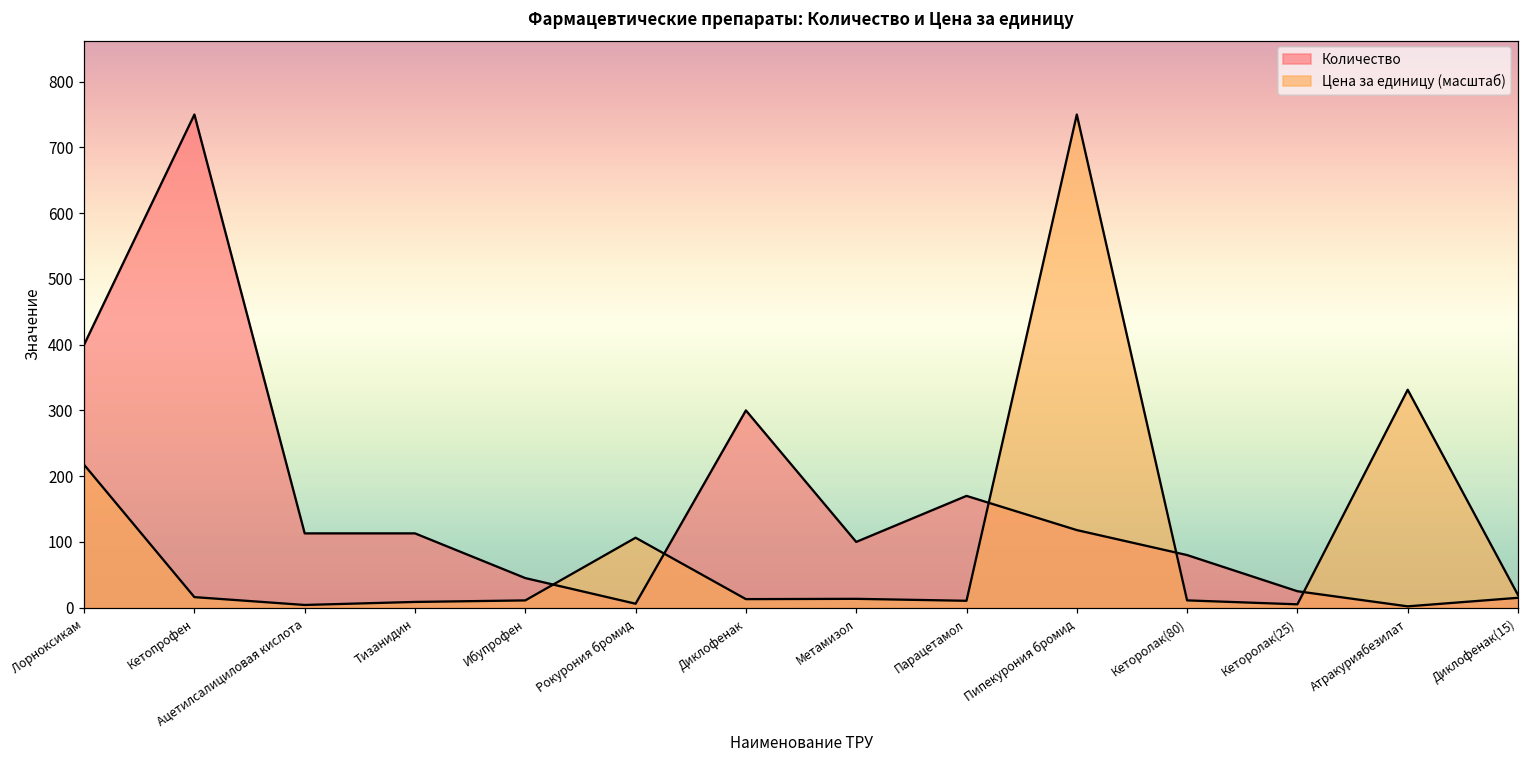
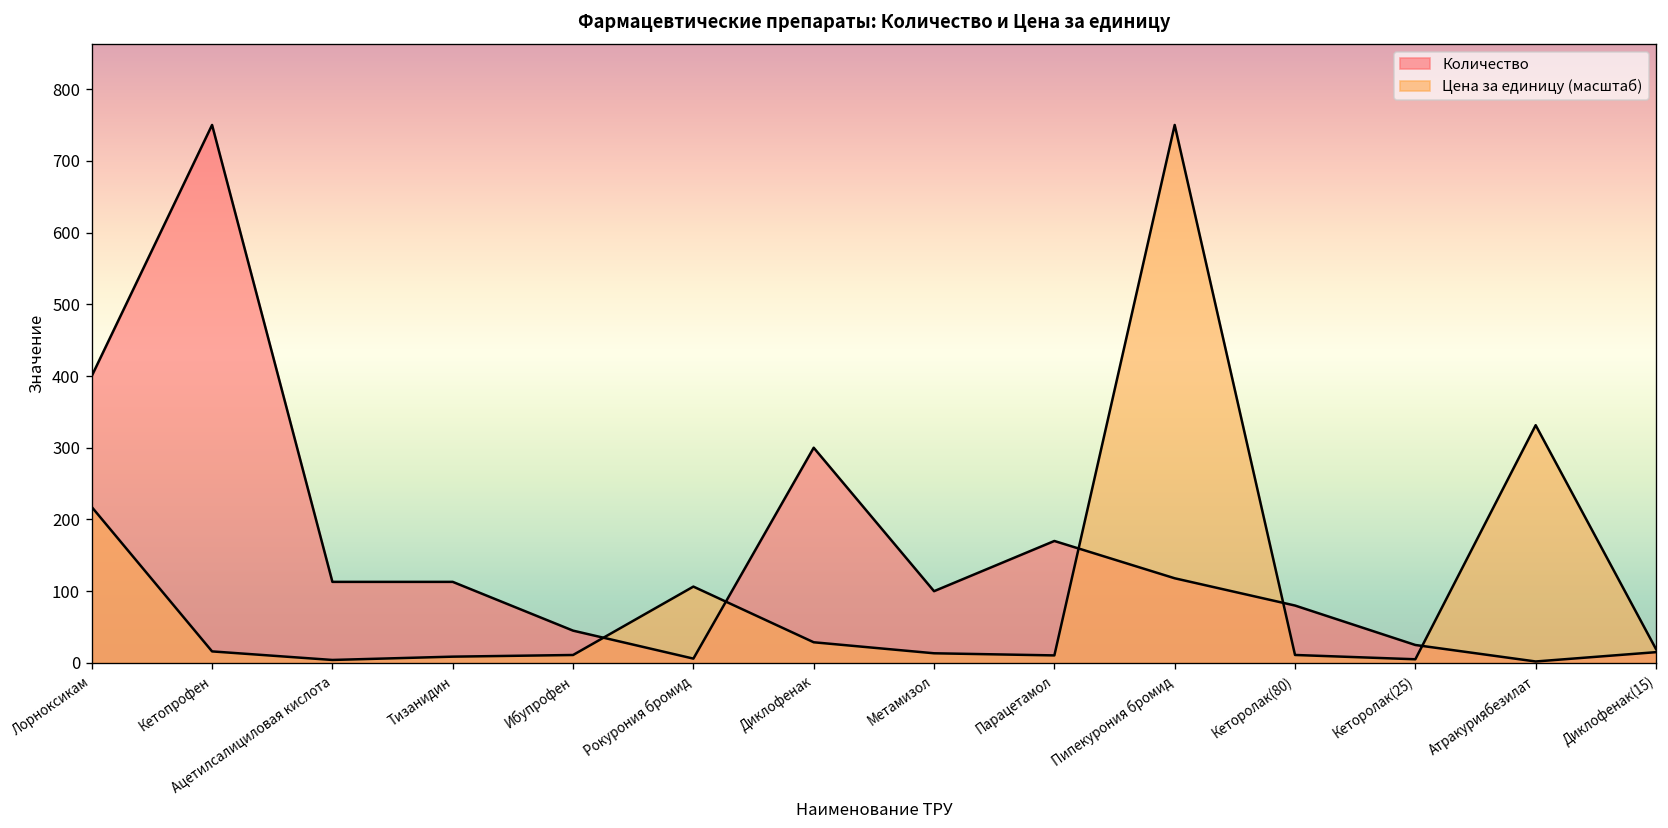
  {
    "Количество": {
      "Лорноксикам": 400,
      "Кетопрофен": 750,
      "Ацетилсалициловая кислота": 110,
      "Тизанидин": 110,
      "Ибупрофен": 50,
      "Рокурония бромид": 10,
      "Диклофенак": 300,
      "Метамизол": 100,
      "Парацетамол": 170,
      "Пипекурония бромид": 120,
      "Кеторолак(80)": 80,
      "Кеторолак(25)": 30,
      "Атракуриябезилат": 0,
      "Диклофенак(15)": 20
    },
    "Цена за единицу (масштаб)": {
      "Лорноксикам": 220,
      "Кетопрофен": 20,
      "Ацетилсалициловая кислота": 0,
      "Тизанидин": 10,
      "Ибупрофен": 10,
      "Рокурония бромид": 110,
-     "Диклофенак": 10,
+     "Диклофенак": 30,
      "Метамизол": 10,
      "Парацетамол": 10,
      "Пипекурония бромид": 750,
      "Кеторолак(80)": 10,
      "Кеторолак(25)": 10,
      "Атракуриябезилат": 330,
      "Диклофенак(15)": 20
    }
  }
